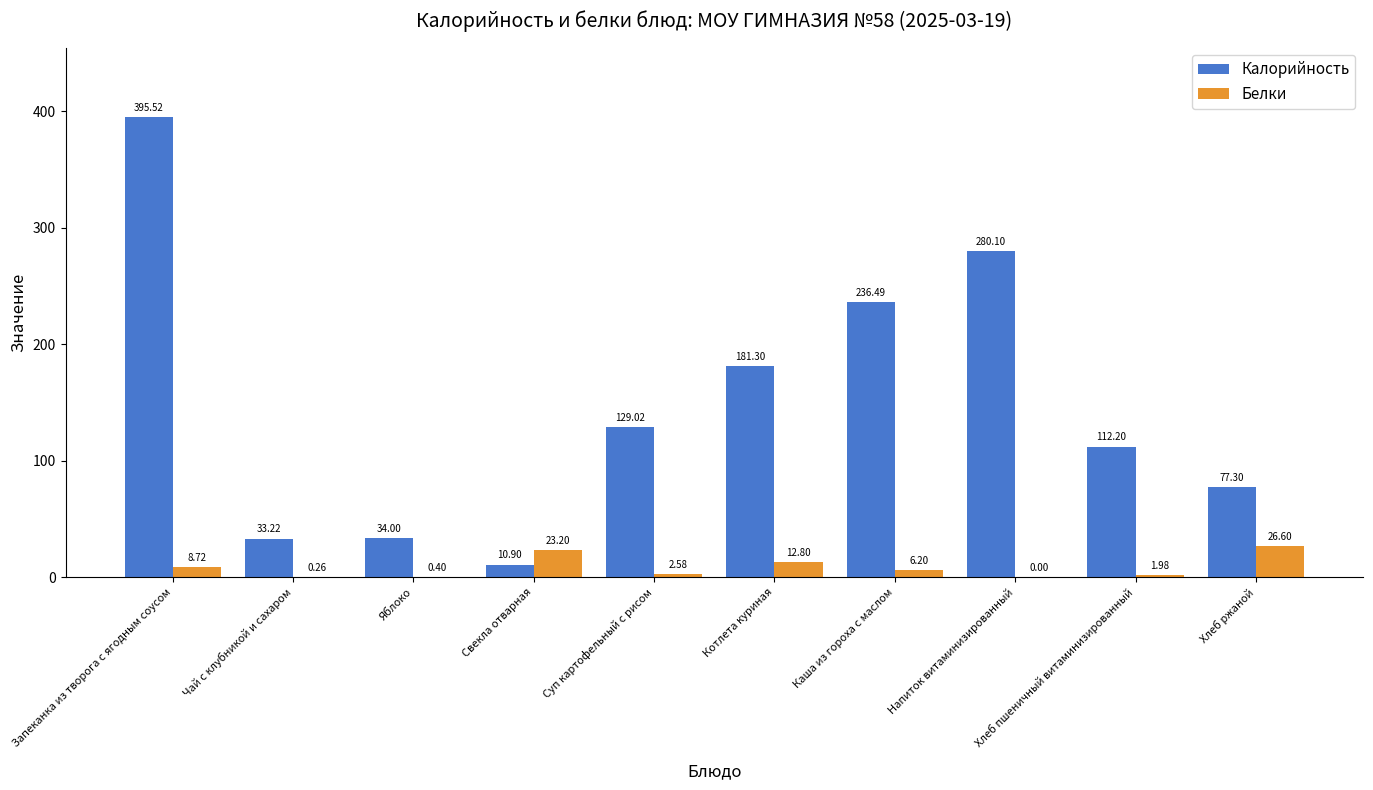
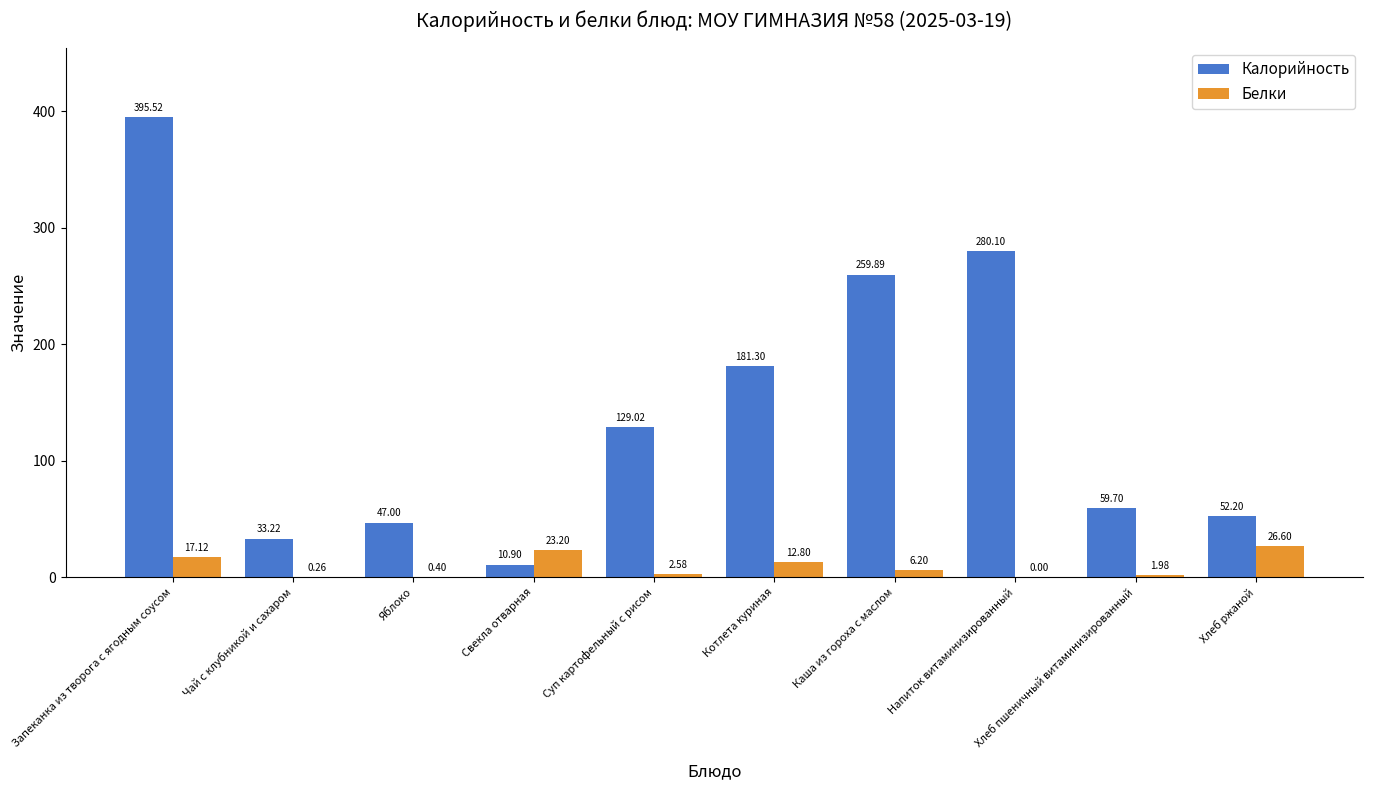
  {
    "Калорийность": {
      "Запеканка из творога с ягодным соусом": 395.52,
      "Чай с клубникой и сахаром": 33.22,
-     "Яблоко": 34.00,
+     "Яблоко": 47.00,
      "Свекла отварная": 10.90,
      "Суп картофельный с рисом": 129.02,
      "Котлета куриная": 181.30,
-     "Каша из гороха с маслом": 236.49,
+     "Каша из гороха с маслом": 259.89,
      "Напиток витаминизированный": 280.10,
-     "Хлеб пшеничный витаминизированный": 112.20,
-     "Хлеб ржаной": 77.30
+     "Хлеб пшеничный витаминизированный": 59.70,
+     "Хлеб ржаной": 52.20
    },
    "Белки": {
-     "Запеканка из творога с ягодным соусом": 8.72,
+     "Запеканка из творога с ягодным соусом": 17.12,
      "Чай с клубникой и сахаром": 0.26,
      "Яблоко": 0.40,
      "Свекла отварная": 23.20,
      "Суп картофельный с рисом": 2.58,
      "Котлета куриная": 12.80,
      "Каша из гороха с маслом": 6.20,
      "Напиток витаминизированный": 0.00,
      "Хлеб пшеничный витаминизированный": 1.98,
      "Хлеб ржаной": 26.60
    }
  }
